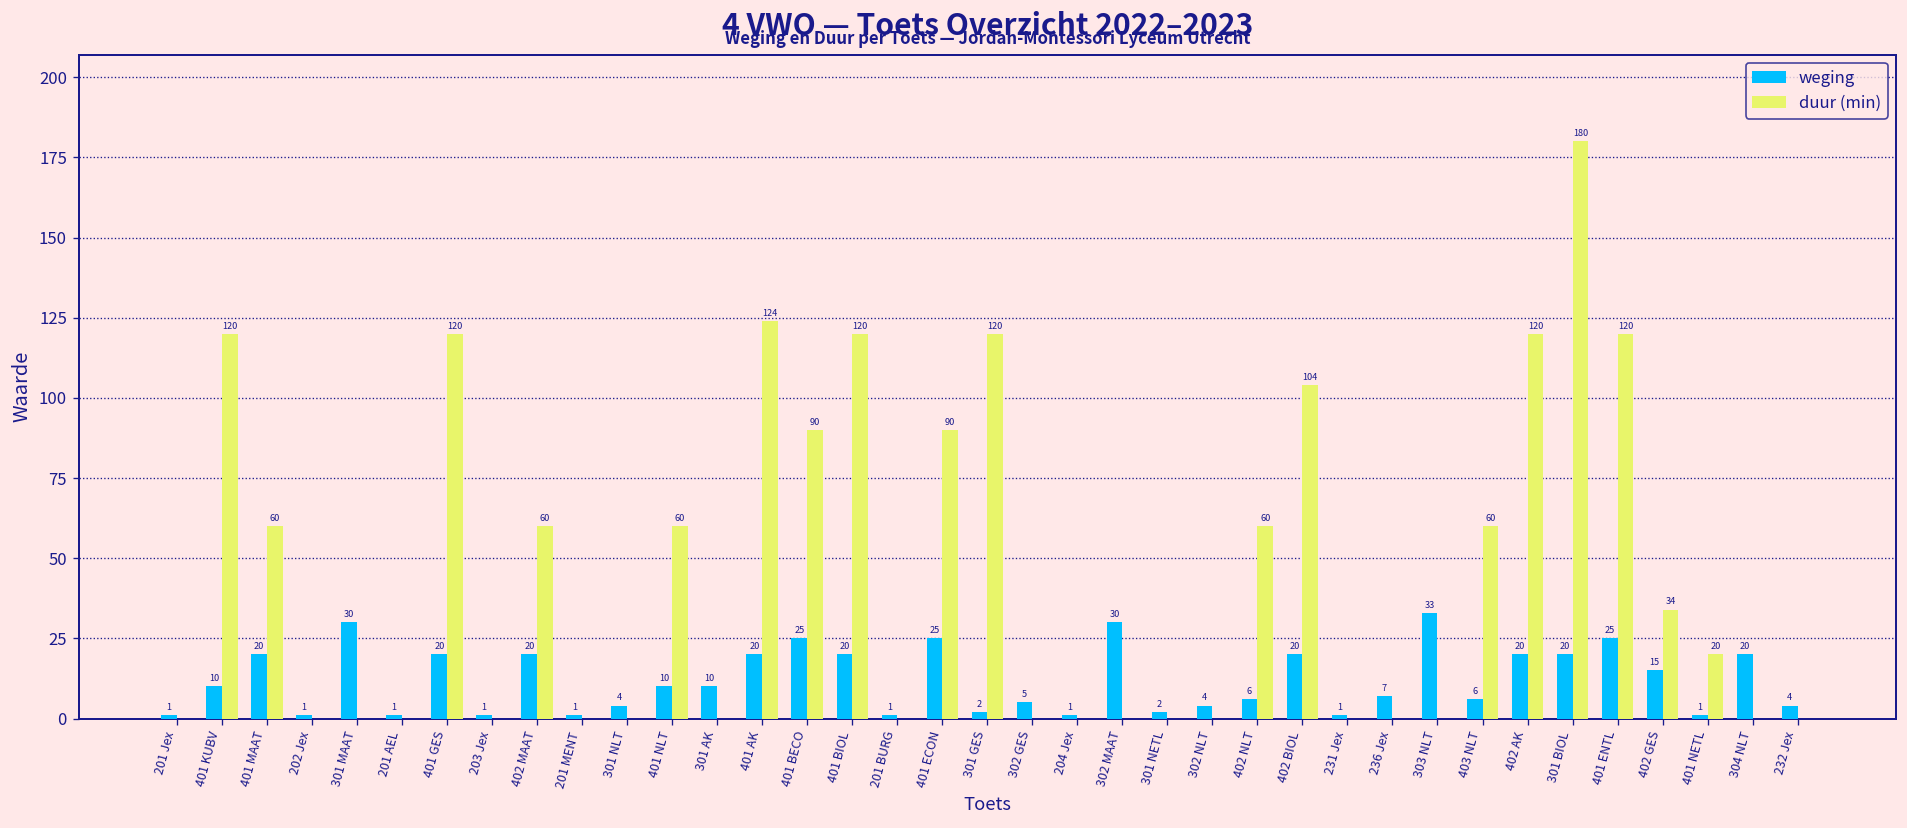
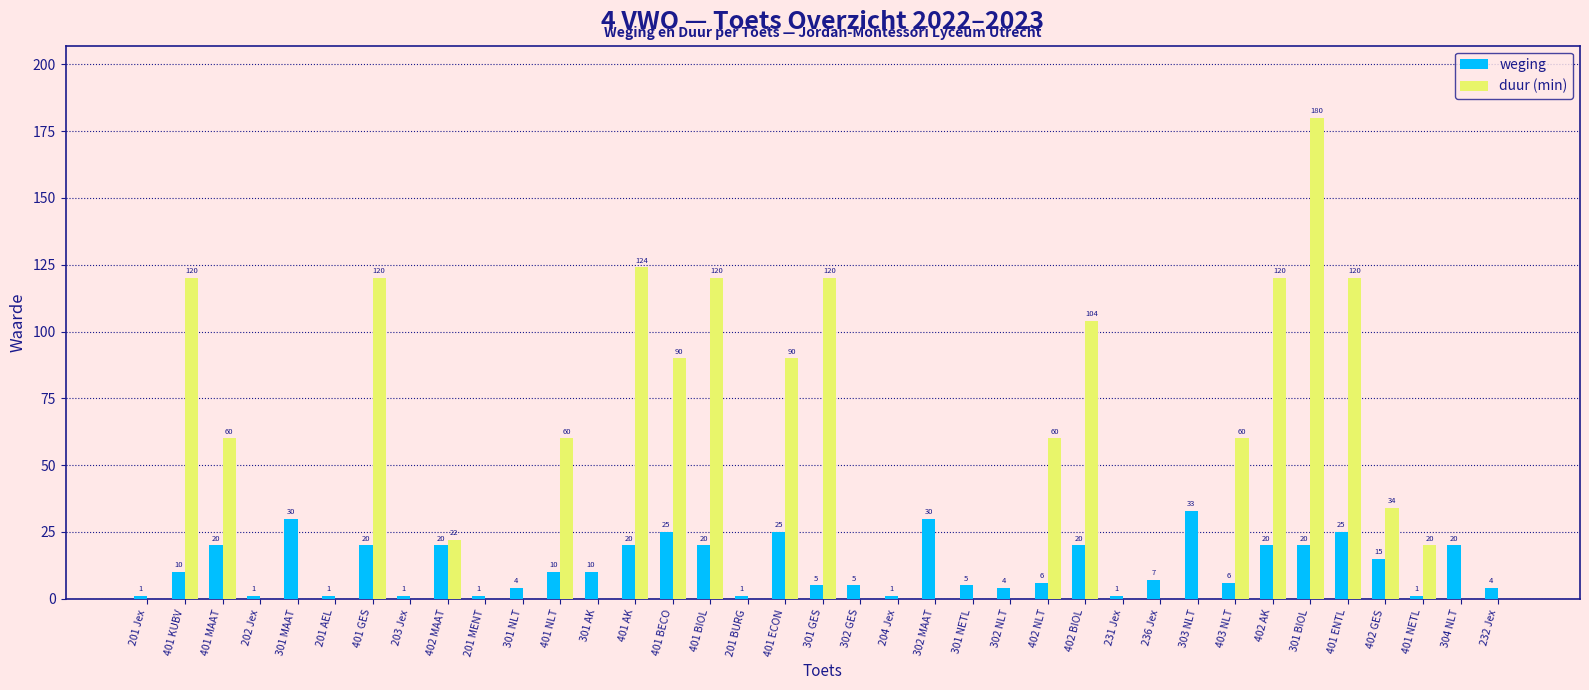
  {
    "weging": {
      "201 Jex": 1,
      "401 KUBV": 10,
      "401 MAAT": 20,
      "202 Jex": 1,
      "301 MAAT": 30,
      "201 AEL": 1,
      "401 GES": 20,
      "203 Jex": 1,
      "402 MAAT": 20,
      "201 MENT": 1,
      "301 NLT": 4,
      "401 NLT": 10,
      "301 AK": 10,
      "401 AK": 20,
      "401 BECO": 25,
      "401 BIOL": 20,
      "201 BURG": 1,
      "401 ECON": 25,
-     "301 GES": 2,
+     "301 GES": 5,
      "302 GES": 5,
      "204 Jex": 1,
      "302 MAAT": 30,
-     "301 NETL": 2,
+     "301 NETL": 5,
      "302 NLT": 4,
      "402 NLT": 6,
      "402 BIOL": 20,
      "231 Jex": 1,
      "236 Jex": 7,
      "303 NLT": 33,
      "403 NLT": 6,
      "402 AK": 20,
      "301 BIOL": 20,
      "401 ENTL": 25,
      "402 GES": 15,
      "401 NETL": 1,
      "304 NLT": 20,
      "232 Jex": 4
    },
    "duur (min)": {
      "401 KUBV": 120,
      "401 MAAT": 60,
      "401 GES": 120,
-     "402 MAAT": 60,
+     "402 MAAT": 22,
      "401 NLT": 60,
      "401 AK": 124,
      "401 BECO": 90,
      "401 BIOL": 120,
      "401 ECON": 90,
      "301 GES": 120,
      "402 NLT": 60,
      "402 BIOL": 104,
      "403 NLT": 60,
      "402 AK": 120,
      "301 BIOL": 180,
      "401 ENTL": 120,
      "402 GES": 34,
      "401 NETL": 20
    }
  }
